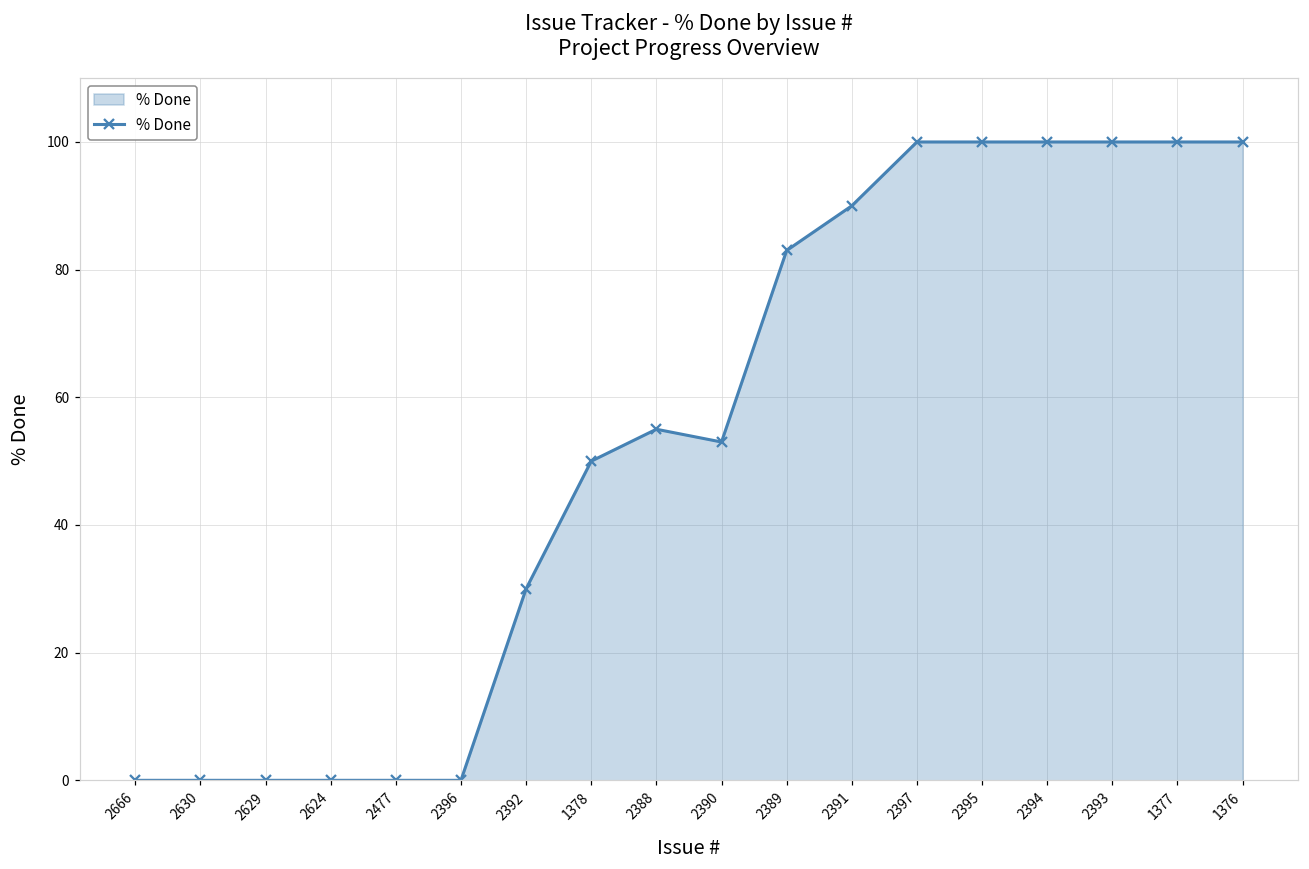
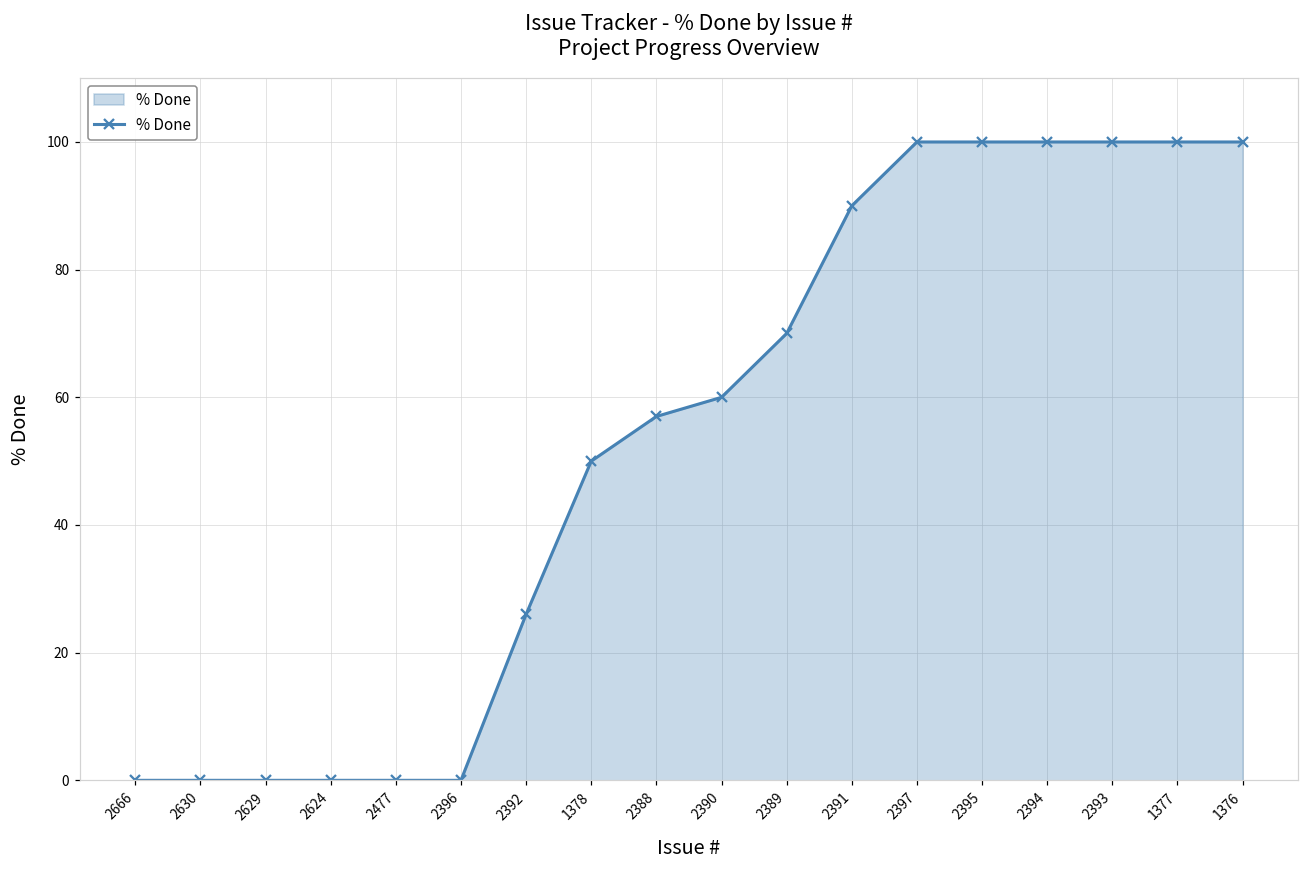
  {
    "2666": 0,
    "2630": 0,
    "2629": 0,
    "2624": 0,
    "2477": 0,
    "2396": 0,
-   "2392": 30,
+   "2392": 26,
    "1378": 50,
-   "2388": 55,
-   "2390": 53,
-   "2389": 83,
+   "2388": 57,
+   "2390": 60,
+   "2389": 70,
    "2391": 90,
    "2397": 100,
    "2395": 100,
    "2394": 100,
    "2393": 100,
    "1377": 100,
    "1376": 100
  }
